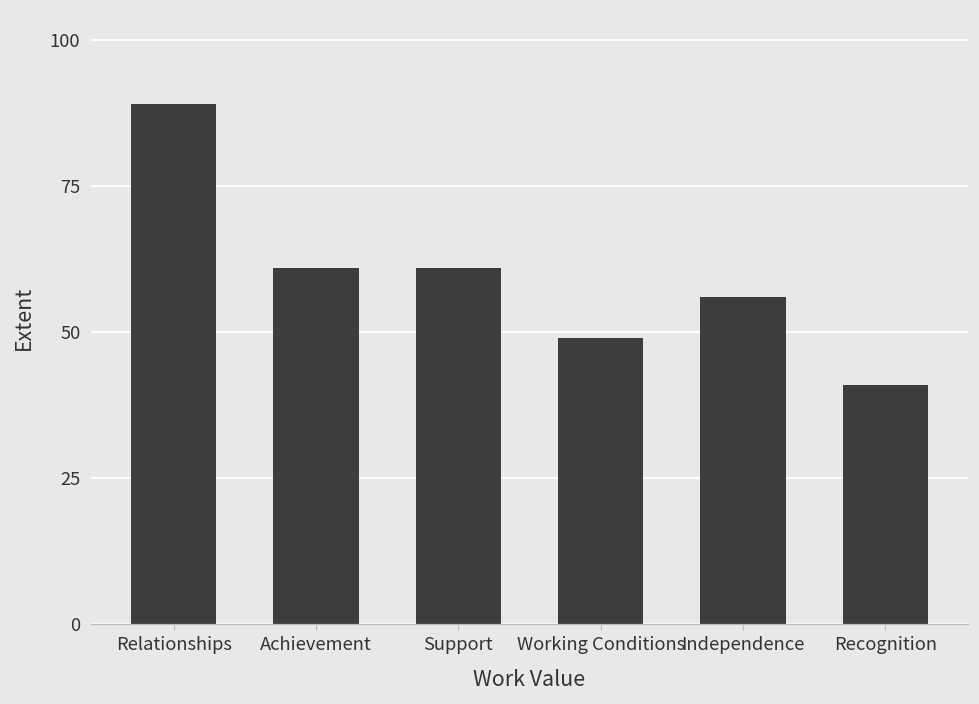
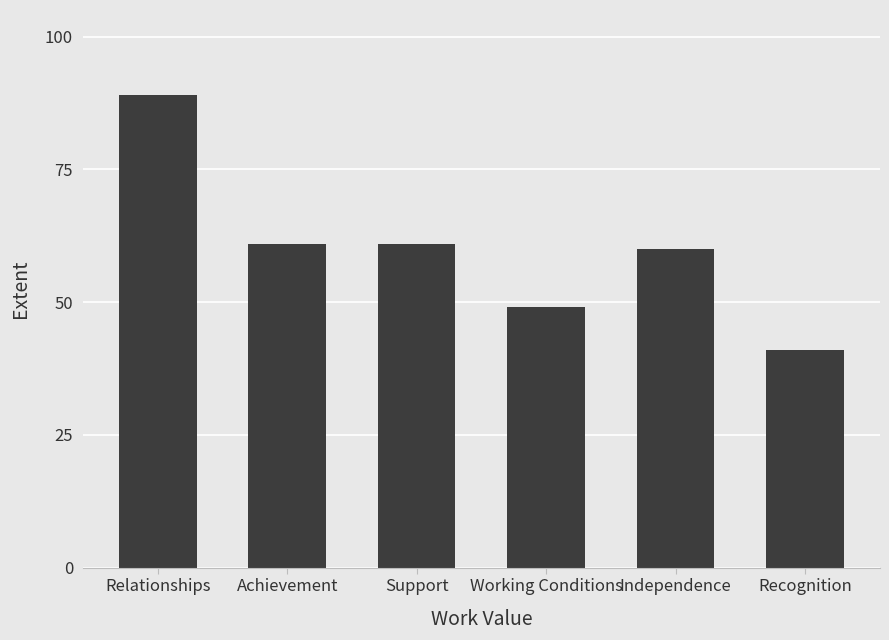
  {
    "Relationships": 89,
    "Achievement": 61,
    "Support": 61,
    "Working Conditions": 49,
-   "Independence": 56,
+   "Independence": 60,
    "Recognition": 41
  }
